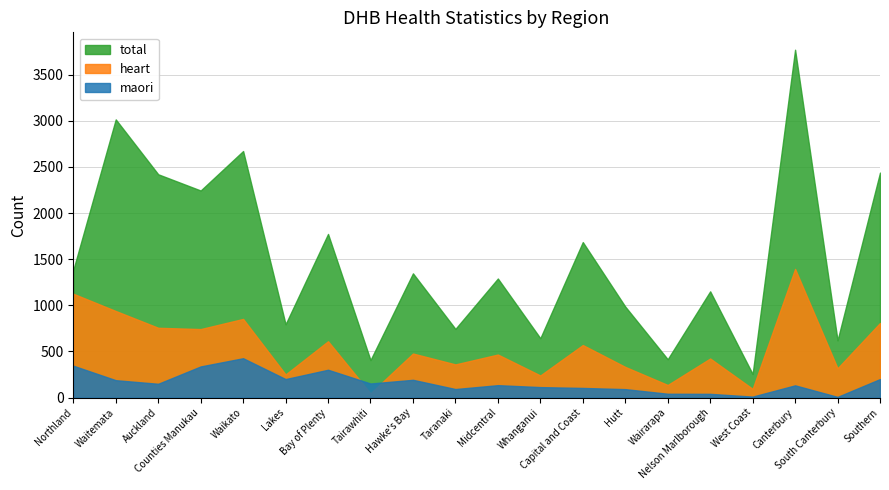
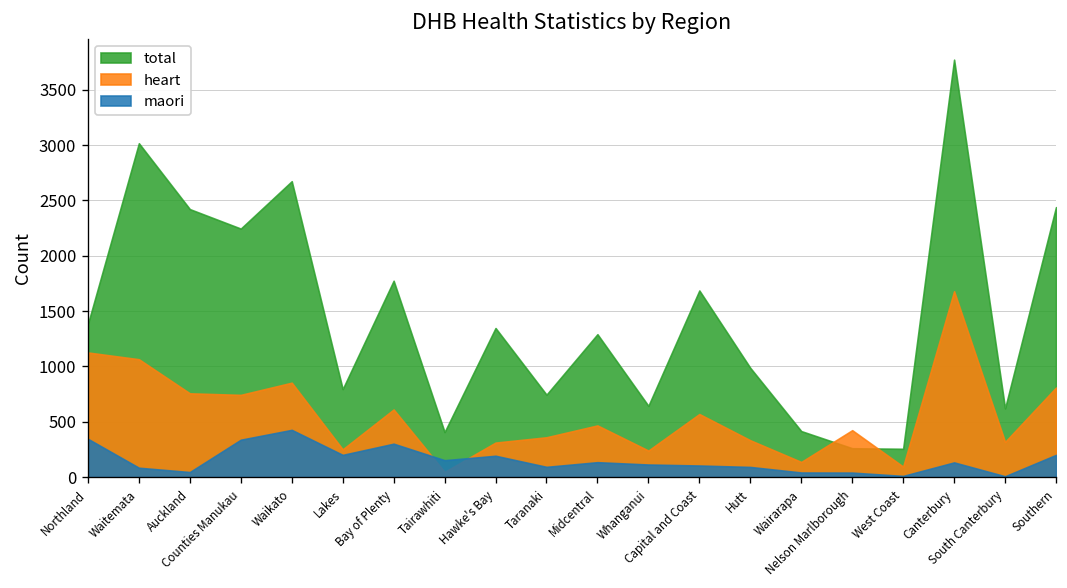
  {
    "total": {
      "Northland": 1400,
      "Waitemata": 3000,
      "Auckland": 2400,
      "Counties Manukau": 2200,
      "Waikato": 2700,
      "Lakes": 800,
      "Bay of Plenty": 1800,
      "Tairawhiti": 400,
      "Hawke's Bay": 1300,
      "Taranaki": 700,
      "Midcentral": 1300,
      "Whanganui": 600,
      "Capital and Coast": 1700,
      "Hutt": 1000,
      "Wairarapa": 400,
-     "Nelson Marlborough": 1200,
+     "Nelson Marlborough": 300,
      "West Coast": 300,
      "Canterbury": 3800,
      "South Canterbury": 600,
      "Southern": 2400
    },
    "heart": {
      "Northland": 1100,
-     "Waitemata": 900,
+     "Waitemata": 1100,
      "Auckland": 800,
      "Counties Manukau": 700,
      "Waikato": 900,
      "Lakes": 300,
      "Bay of Plenty": 600,
      "Tairawhiti": 0,
-     "Hawke's Bay": 500,
+     "Hawke's Bay": 300,
      "Taranaki": 400,
      "Midcentral": 500,
      "Whanganui": 200,
      "Capital and Coast": 600,
      "Hutt": 300,
      "Wairarapa": 100,
      "Nelson Marlborough": 400,
      "West Coast": 100,
-     "Canterbury": 1400,
+     "Canterbury": 1700,
      "South Canterbury": 300,
      "Southern": 800
    },
    "maori": {
      "Northland": 300,
-     "Waitemata": 200,
-     "Auckland": 200,
+     "Waitemata": 100,
+     "Auckland": 0,
      "Counties Manukau": 300,
      "Waikato": 400,
      "Lakes": 200,
      "Bay of Plenty": 300,
      "Tairawhiti": 200,
      "Hawke's Bay": 200,
      "Taranaki": 100,
      "Midcentral": 100,
      "Whanganui": 100,
      "Capital and Coast": 100,
      "Hutt": 100,
      "Wairarapa": 0,
      "Nelson Marlborough": 0,
      "Canterbury": 100,
      "Southern": 200
    }
  }
